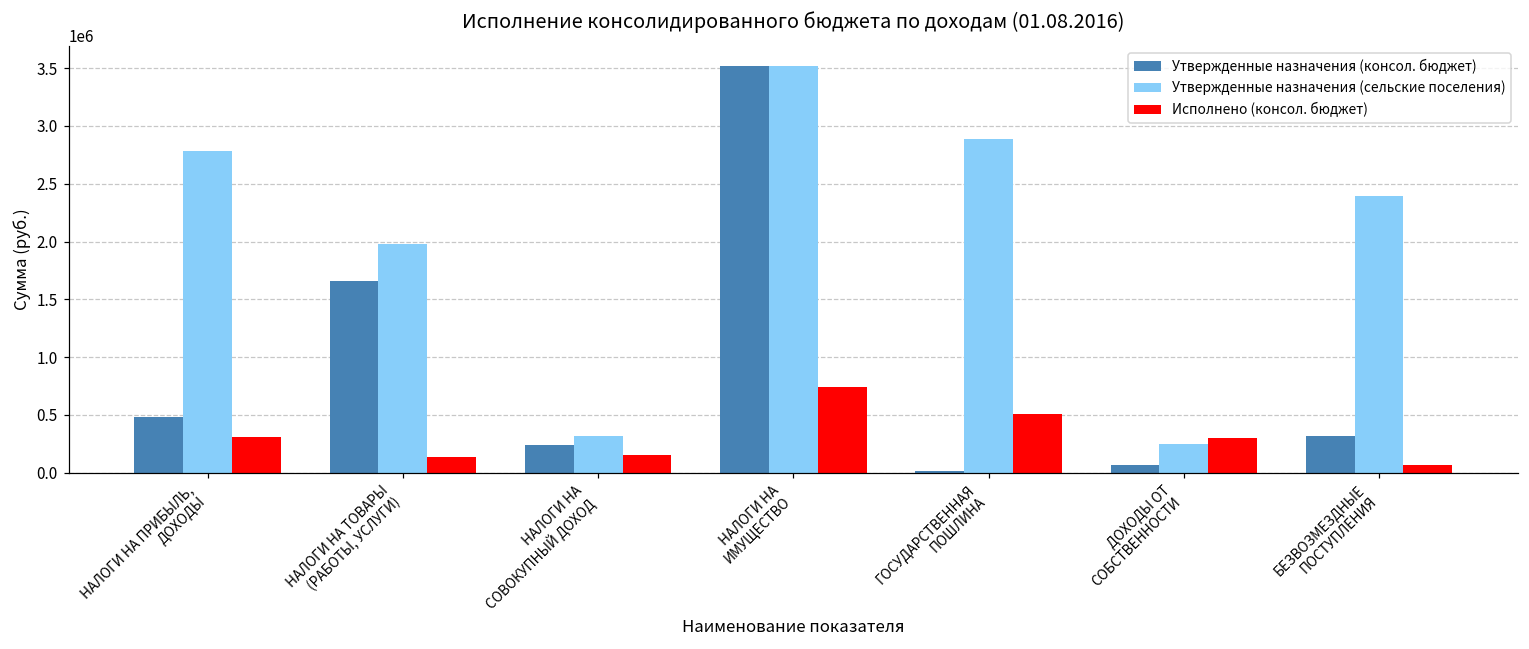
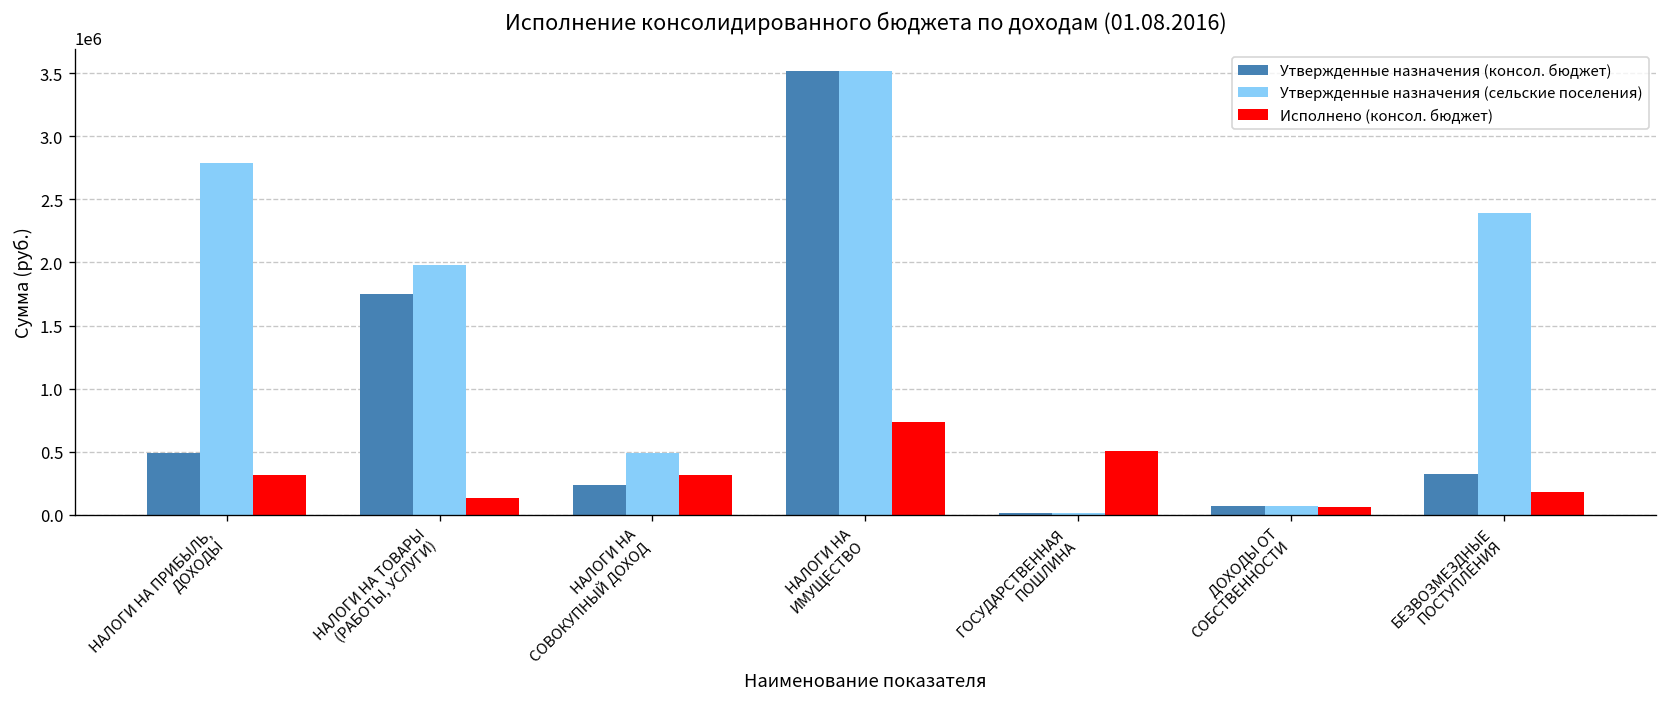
  {
    "Утвержденные назначения (консол. бюджет)": {
      "НАЛОГИ НА ПРИБЫЛЬ, ДОХОДЫ": 490000,
-     "НАЛОГИ НА ТОВАРЫ (РАБОТЫ, УСЛУГИ)": 1660000,
+     "НАЛОГИ НА ТОВАРЫ (РАБОТЫ, УСЛУГИ)": 1750000,
      "НАЛОГИ НА СОВОКУПНЫЙ ДОХОД": 240000,
      "НАЛОГИ НА ИМУЩЕСТВО": 3510000,
      "ДОХОДЫ ОТ СОБСТВЕННОСТИ": 70000,
      "БЕЗВОЗМЕЗДНЫЕ ПОСТУПЛЕНИЯ": 320000
    },
    "Утвержденные назначения (сельские поселения)": {
      "НАЛОГИ НА ПРИБЫЛЬ, ДОХОДЫ": 2780000,
      "НАЛОГИ НА ТОВАРЫ (РАБОТЫ, УСЛУГИ)": 1980000,
-     "НАЛОГИ НА СОВОКУПНЫЙ ДОХОД": 320000,
+     "НАЛОГИ НА СОВОКУПНЫЙ ДОХОД": 490000,
      "НАЛОГИ НА ИМУЩЕСТВО": 3510000,
-     "ГОСУДАРСТВЕННАЯ ПОШЛИНА": 2880000,
-     "ДОХОДЫ ОТ СОБСТВЕННОСТИ": 240000,
+     "ГОСУДАРСТВЕННАЯ ПОШЛИНА": 20000,
+     "ДОХОДЫ ОТ СОБСТВЕННОСТИ": 70000,
      "БЕЗВОЗМЕЗДНЫЕ ПОСТУПЛЕНИЯ": 2390000
    },
    "Исполнено (консол. бюджет)": {
      "НАЛОГИ НА ПРИБЫЛЬ, ДОХОДЫ": 310000,
      "НАЛОГИ НА ТОВАРЫ (РАБОТЫ, УСЛУГИ)": 140000,
-     "НАЛОГИ НА СОВОКУПНЫЙ ДОХОД": 160000,
+     "НАЛОГИ НА СОВОКУПНЫЙ ДОХОД": 320000,
      "НАЛОГИ НА ИМУЩЕСТВО": 740000,
      "ГОСУДАРСТВЕННАЯ ПОШЛИНА": 510000,
-     "ДОХОДЫ ОТ СОБСТВЕННОСТИ": 310000,
-     "БЕЗВОЗМЕЗДНЫЕ ПОСТУПЛЕНИЯ": 70000
+     "ДОХОДЫ ОТ СОБСТВЕННОСТИ": 60000,
+     "БЕЗВОЗМЕЗДНЫЕ ПОСТУПЛЕНИЯ": 180000
    }
  }
